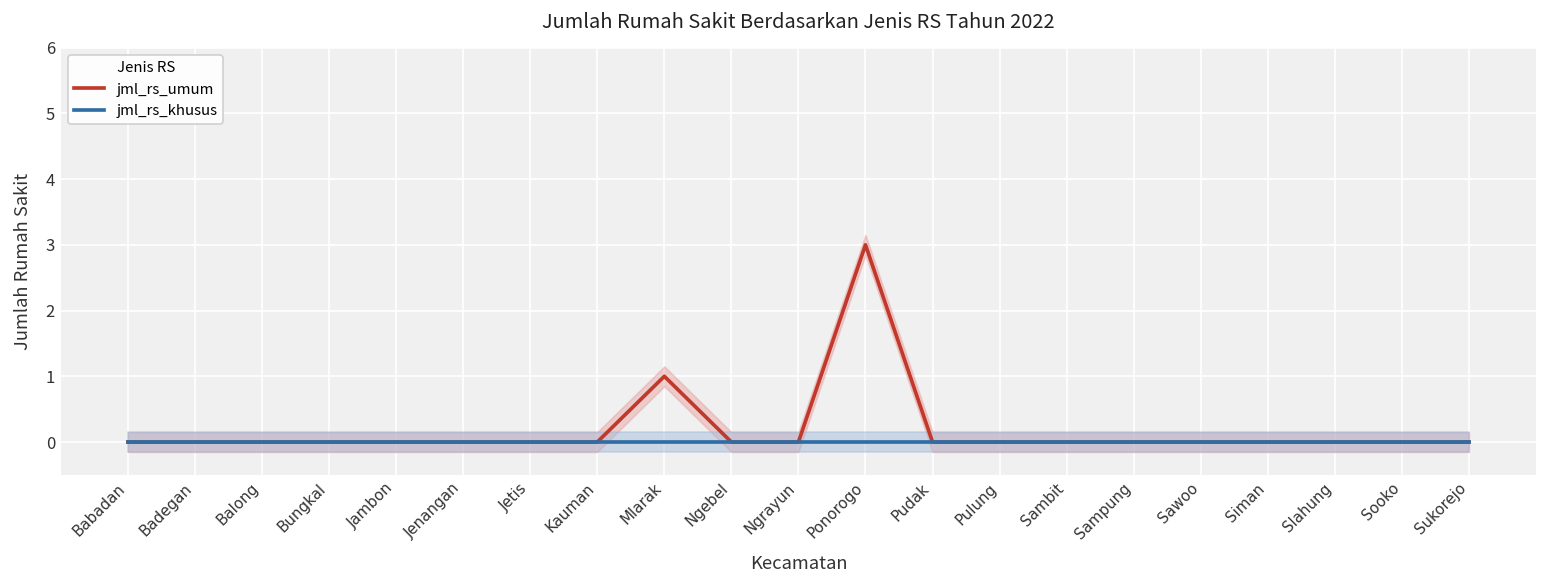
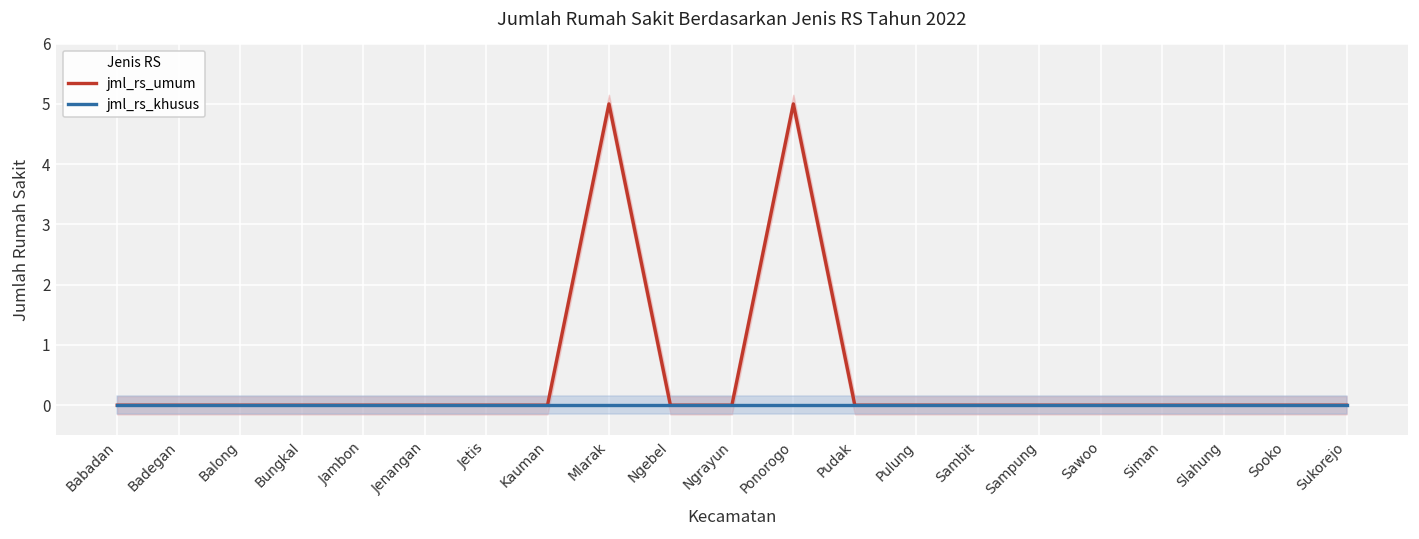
  {
    "jml_rs_umum": {
-     "Mlarak": 1,
-     "Ponorogo": 3
+     "Mlarak": 5,
+     "Ponorogo": 5
    },
    "jml_rs_khusus": {
      "Mlarak": 0,
      "Ponorogo": 0
    }
  }
